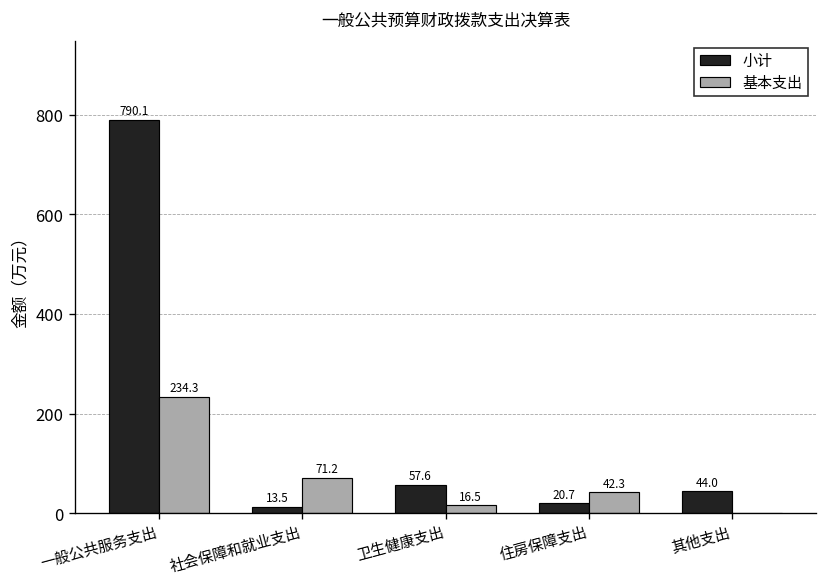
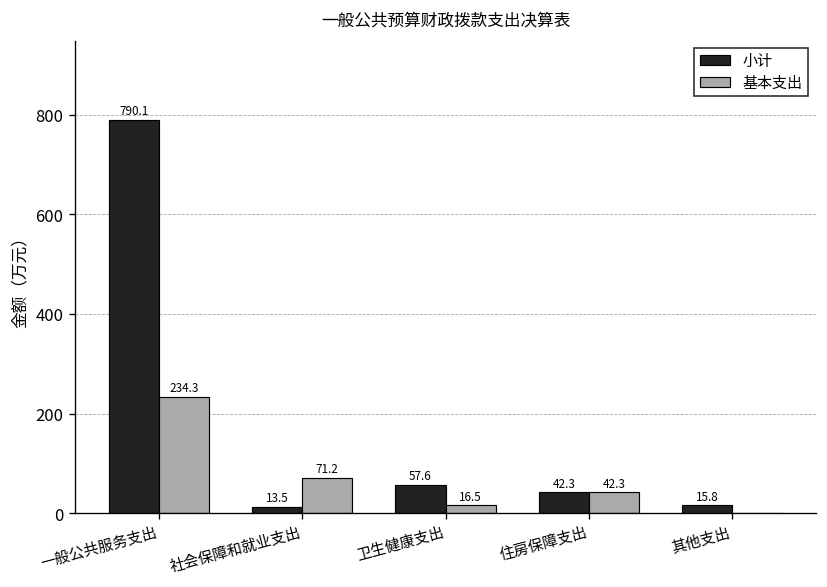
  {
    "小计": {
      "一般公共服务支出": 790.1,
      "社会保障和就业支出": 13.5,
      "卫生健康支出": 57.6,
-     "住房保障支出": 20.7,
-     "其他支出": 44.0
+     "住房保障支出": 42.3,
+     "其他支出": 15.8
    },
    "基本支出": {
      "一般公共服务支出": 234.3,
      "社会保障和就业支出": 71.2,
      "卫生健康支出": 16.5,
      "住房保障支出": 42.3
    }
  }
